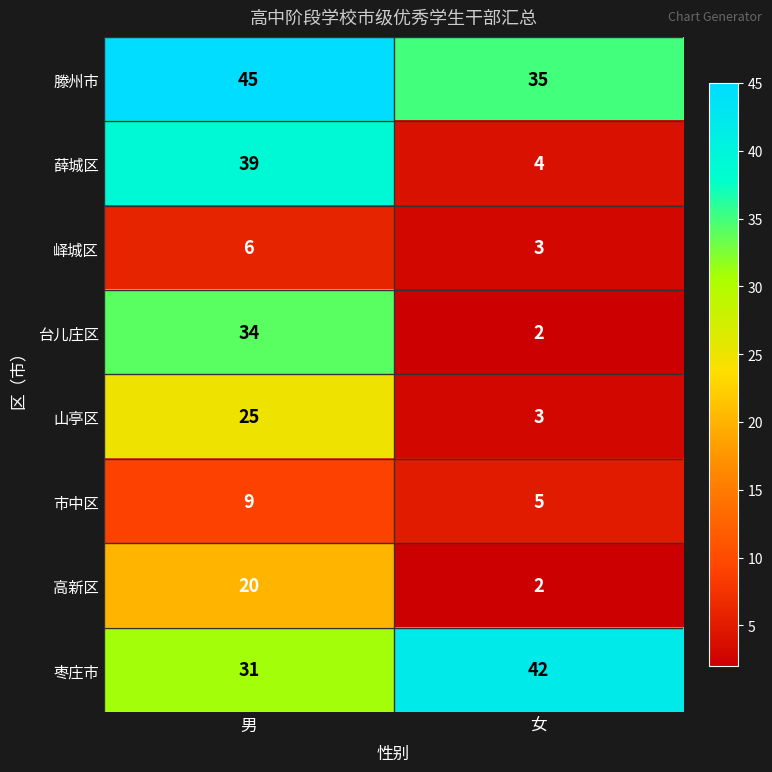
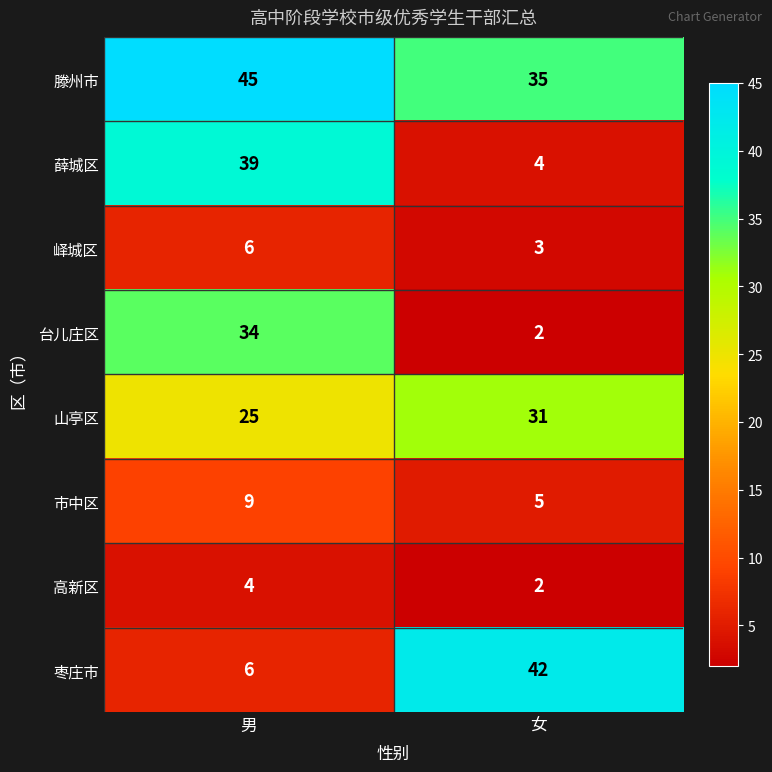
  {
    "滕州市": {
      "男": 45,
      "女": 35
    },
    "薛城区": {
      "男": 39,
      "女": 4
    },
    "峄城区": {
      "男": 6,
      "女": 3
    },
    "台儿庄区": {
      "男": 34,
      "女": 2
    },
    "山亭区": {
      "男": 25,
-     "女": 3
+     "女": 31
    },
    "市中区": {
      "男": 9,
      "女": 5
    },
    "高新区": {
-     "男": 20,
+     "男": 4,
      "女": 2
    },
    "枣庄市": {
-     "男": 31,
+     "男": 6,
      "女": 42
    }
  }
